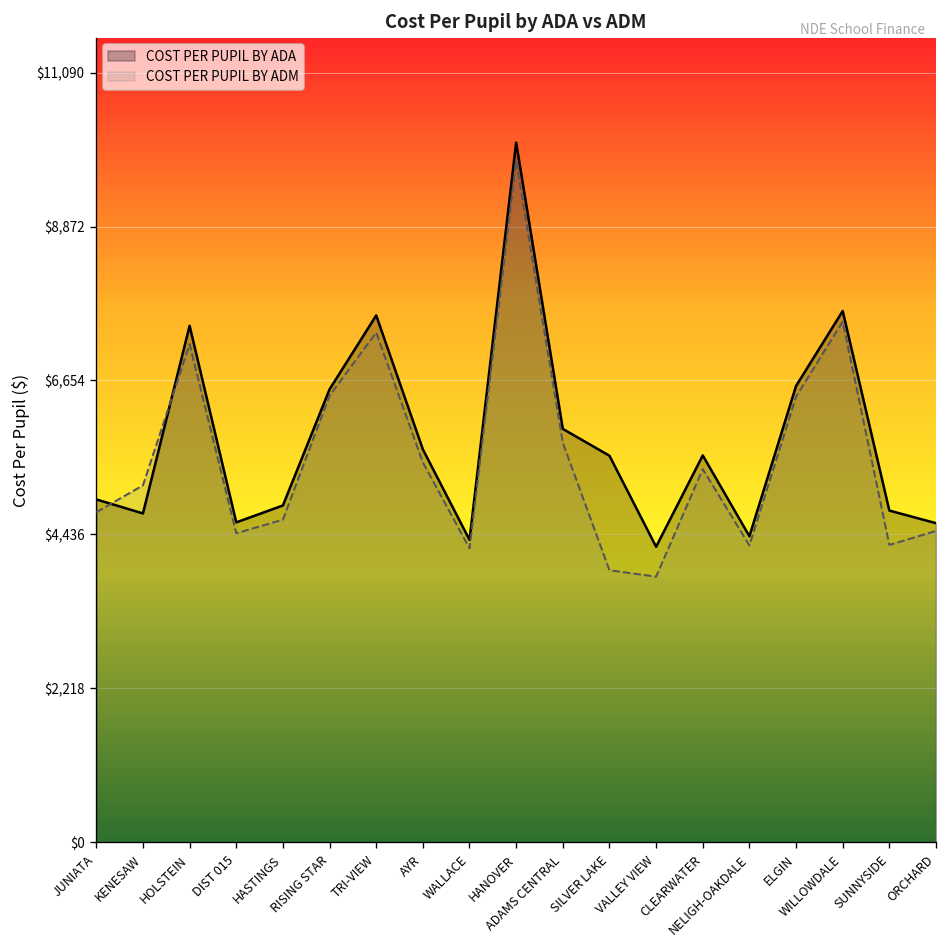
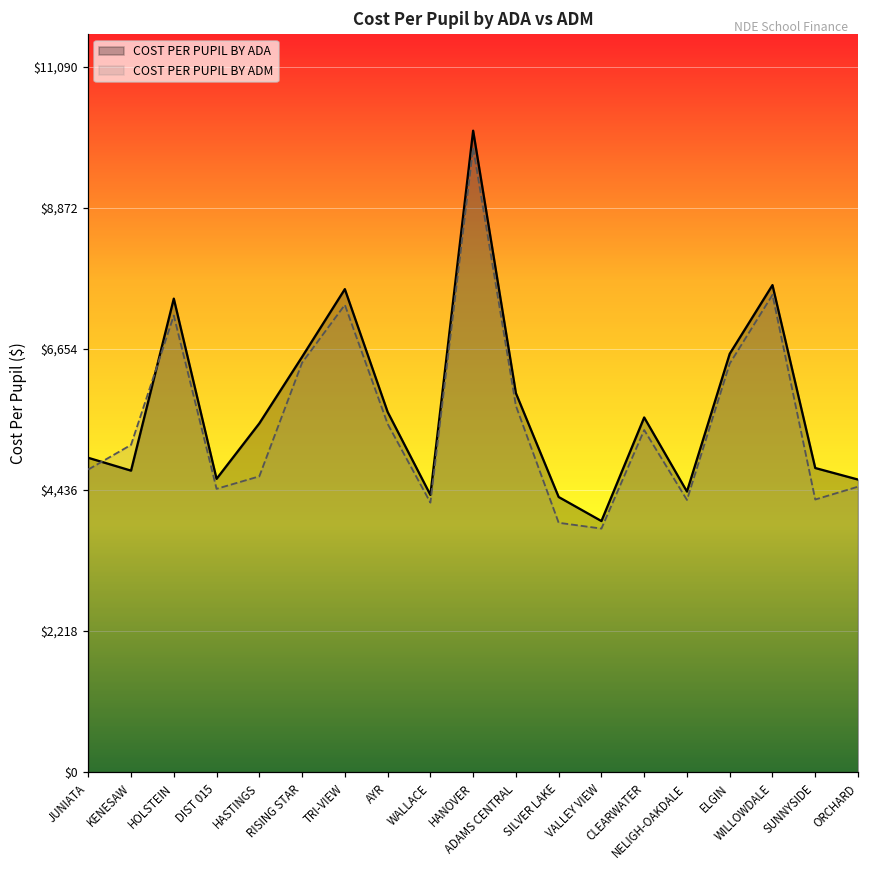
  {
    "COST PER PUPIL BY ADA": {
      "JUNIATA": "$4,900",
      "KENESAW": "$4,700",
      "HOLSTEIN": "$7,400",
      "DIST 015": "$4,600",
-     "HASTINGS": "$4,900",
+     "HASTINGS": "$5,500",
      "RISING STAR": "$6,500",
      "TRI-VIEW": "$7,600",
      "AYR": "$5,700",
      "WALLACE": "$4,400",
      "HANOVER": "$10,100",
      "ADAMS CENTRAL": "$6,000",
-     "SILVER LAKE": "$5,600",
-     "VALLEY VIEW": "$4,300",
+     "SILVER LAKE": "$4,300",
+     "VALLEY VIEW": "$3,900",
      "CLEARWATER": "$5,600",
      "NELIGH-OAKDALE": "$4,400",
      "ELGIN": "$6,600",
      "WILLOWDALE": "$7,700",
      "SUNNYSIDE": "$4,800",
      "ORCHARD": "$4,600"
    },
    "COST PER PUPIL BY ADM": {
      "JUNIATA": "$4,800",
      "KENESAW": "$5,100",
      "HOLSTEIN": "$7,200",
      "DIST 015": "$4,500",
      "HASTINGS": "$4,600",
      "RISING STAR": "$6,400",
      "TRI-VIEW": "$7,300",
      "AYR": "$5,500",
      "WALLACE": "$4,200",
      "HANOVER": "$9,800",
      "ADAMS CENTRAL": "$5,800",
      "SILVER LAKE": "$3,900",
      "VALLEY VIEW": "$3,800",
      "CLEARWATER": "$5,400",
      "NELIGH-OAKDALE": "$4,300",
      "ELGIN": "$6,400",
      "WILLOWDALE": "$7,500",
      "SUNNYSIDE": "$4,300",
      "ORCHARD": "$4,500"
    }
  }
